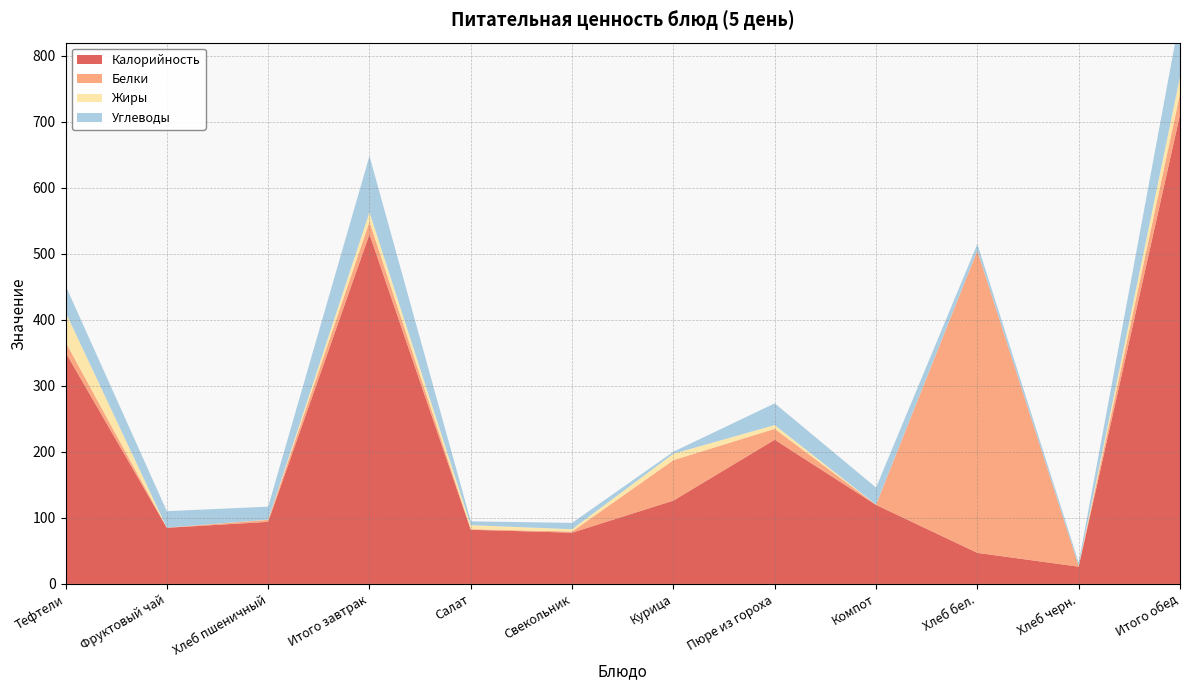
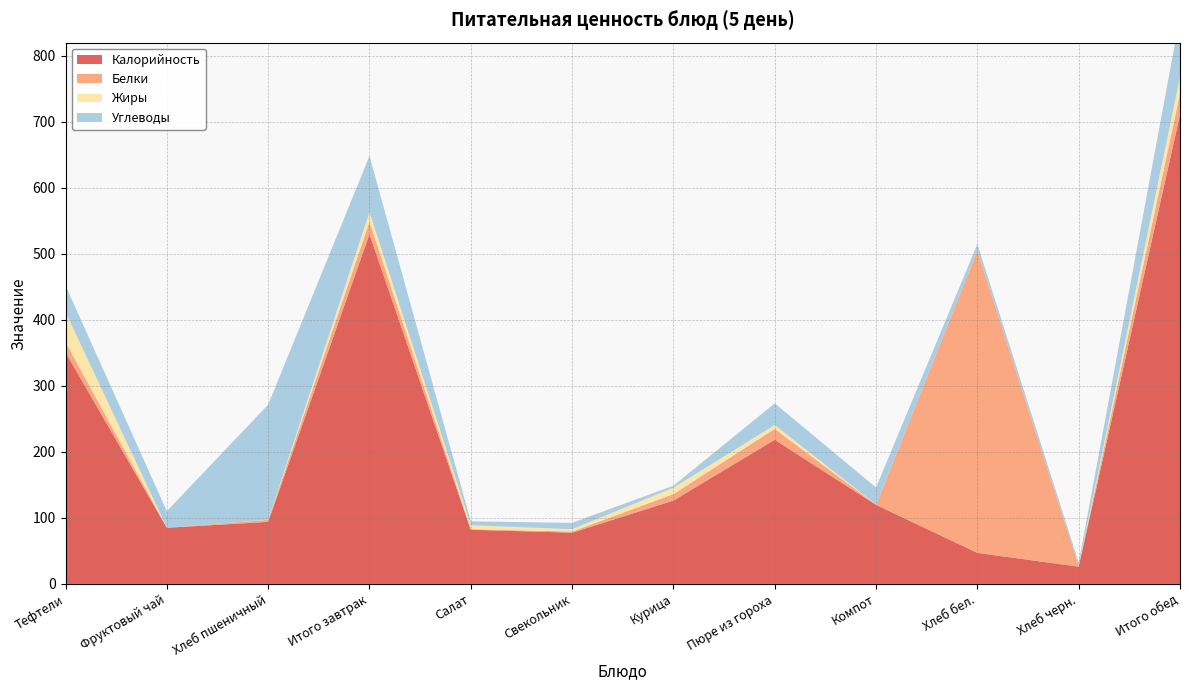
  {
    "Калорийность": {
      "Тефтели": 350,
      "Итого завтрак": 530,
      "Курица": 130,
      "Пюре из гороха": 220,
      "Хлеб бел.": 50,
      "Итого обед": 710
    },
    "Белки": {
      "Тефтели": 20,
      "Итого завтрак": 20,
-     "Курица": 60,
+     "Курица": 10,
      "Пюре из гороха": 20,
      "Итого обед": 30
    },
    "Жиры": {
      "Тефтели": 50,
      "Итого завтрак": 10,
      "Салат": 10,
      "Пюре из гороха": 10,
      "Итого обед": 30
    },
    "Углеводы": {
      "Тефтели": 40,
      "Фруктовый чай": 30,
-     "Хлеб пшеничный": 20,
+     "Хлеб пшеничный": 170,
      "Итого завтрак": 90,
      "Салат": 10,
      "Свекольник": 10,
      "Пюре из гороха": 30,
      "Компот": 30,
      "Хлеб бел.": 10,
      "Хлеб черн.": 10
    }
  }
